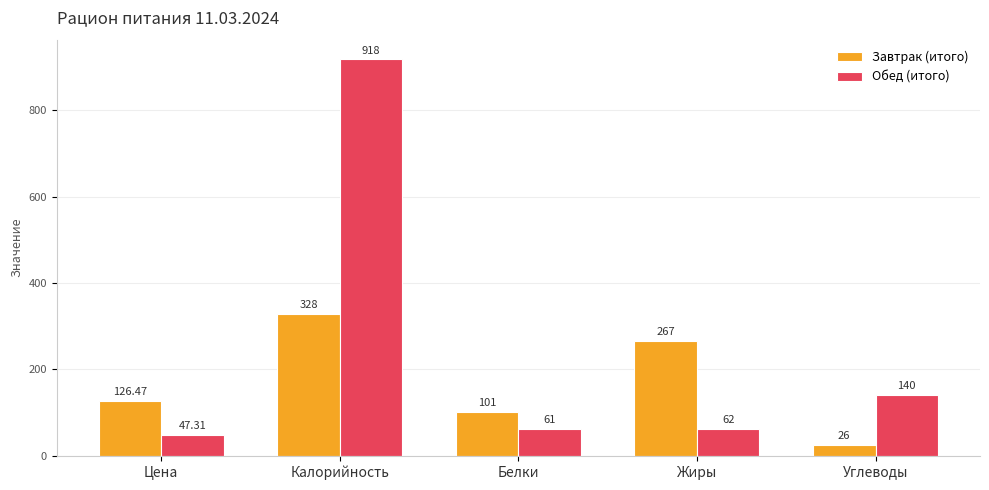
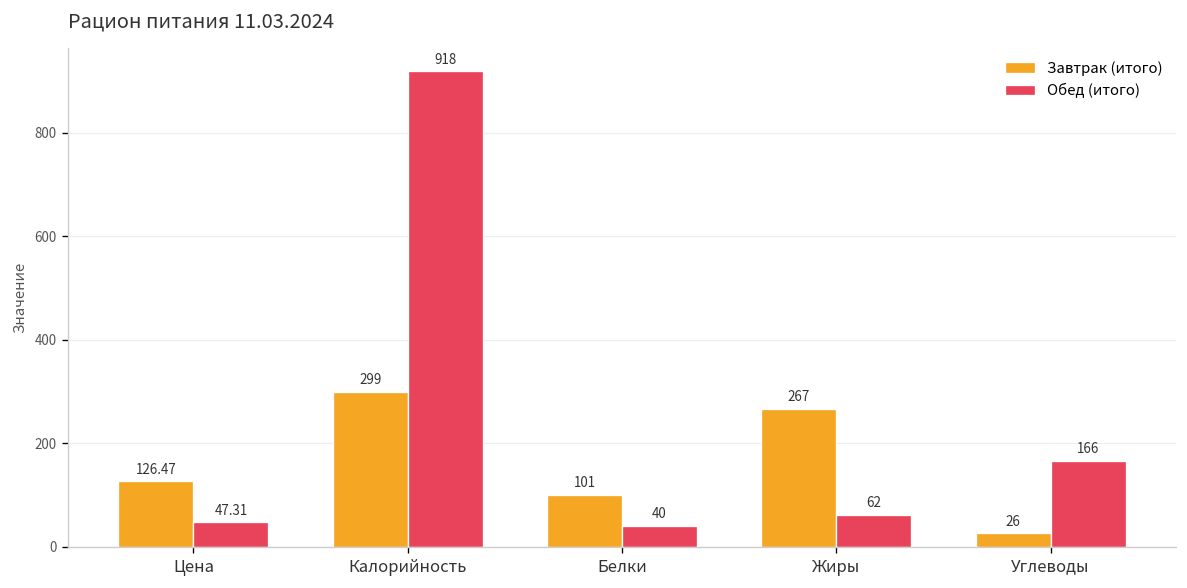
  {
    "Завтрак (итого)": {
      "Цена": 126.47,
-     "Калорийность": 328,
+     "Калорийность": 299,
      "Белки": 101,
      "Жиры": 267,
      "Углеводы": 26
    },
    "Обед (итого)": {
      "Цена": 47.31,
      "Калорийность": 918,
-     "Белки": 61,
+     "Белки": 40,
      "Жиры": 62,
-     "Углеводы": 140
+     "Углеводы": 166
    }
  }
